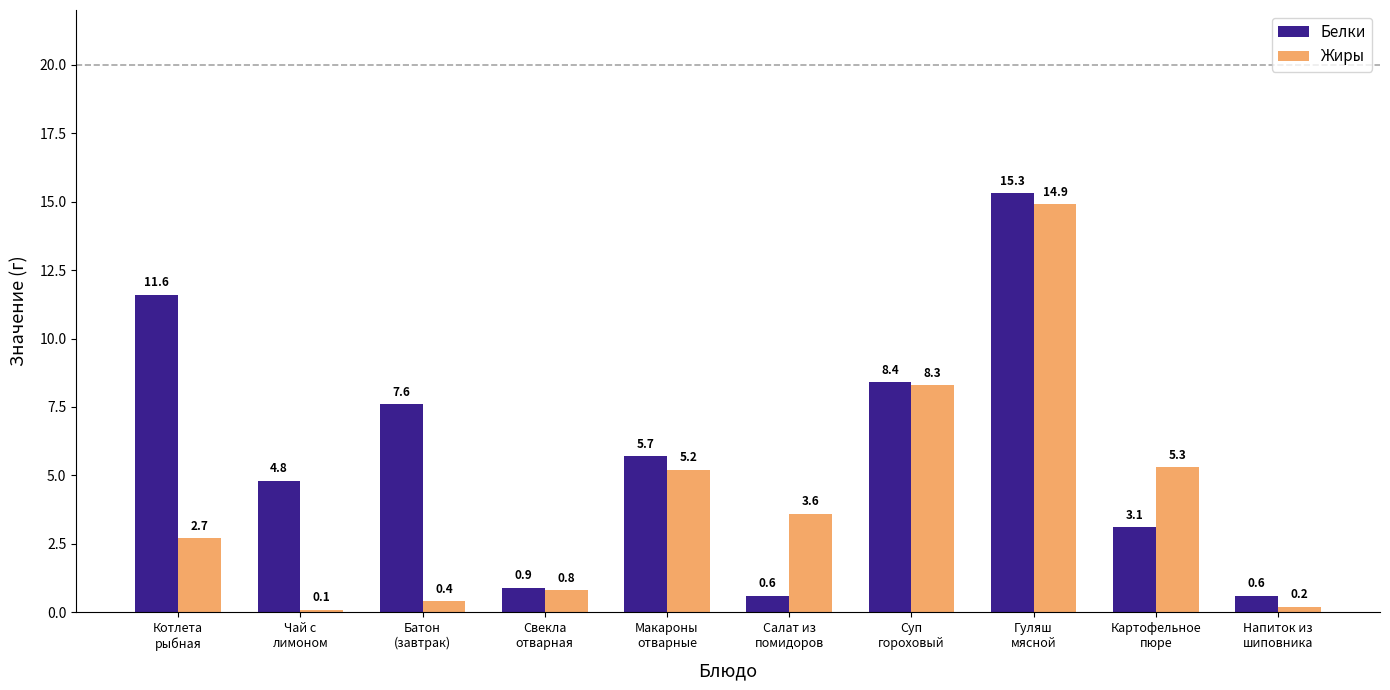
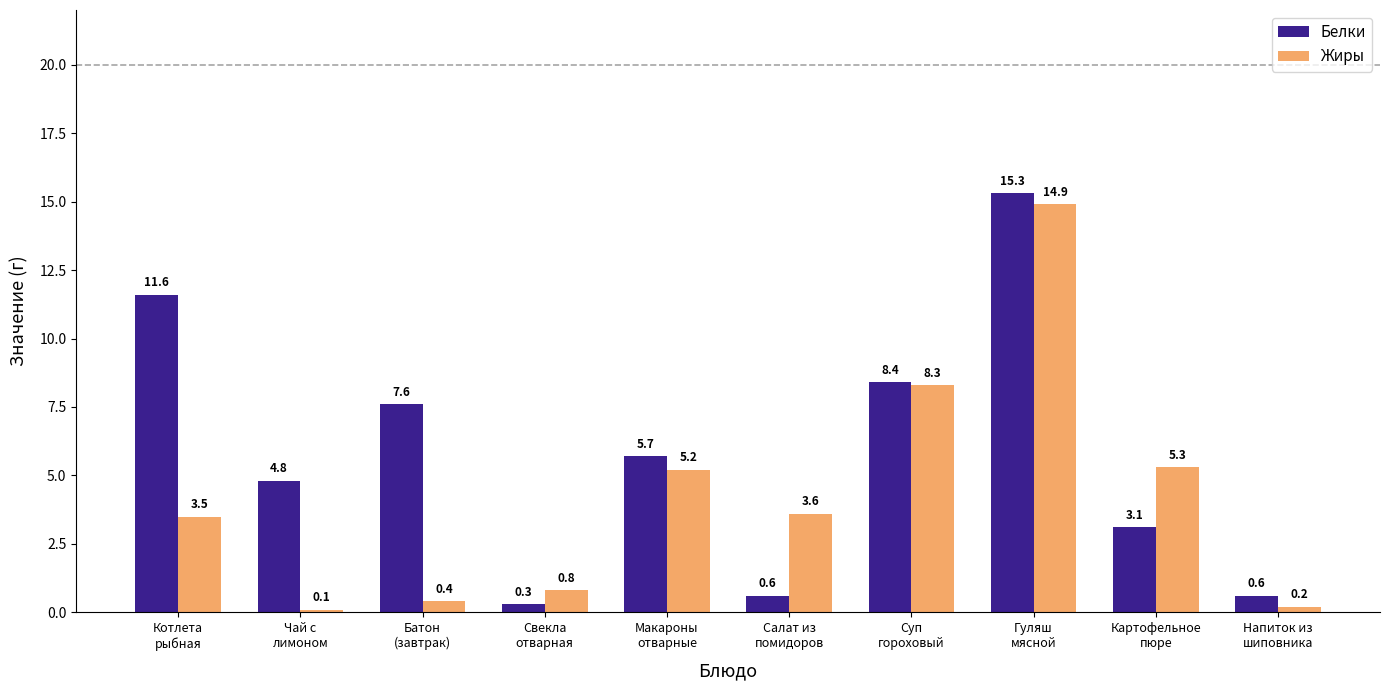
  {
    "Белки": {
      "Котлета рыбная": 11.6,
      "Чай с лимоном": 4.8,
      "Батон (завтрак)": 7.6,
-     "Свекла отварная": 0.9,
+     "Свекла отварная": 0.3,
      "Макароны отварные": 5.7,
      "Салат из помидоров": 0.6,
      "Суп гороховый": 8.4,
      "Гуляш мясной": 15.3,
      "Картофельное пюре": 3.1,
      "Напиток из шиповника": 0.6
    },
    "Жиры": {
-     "Котлета рыбная": 2.7,
+     "Котлета рыбная": 3.5,
      "Чай с лимоном": 0.1,
      "Батон (завтрак)": 0.4,
      "Свекла отварная": 0.8,
      "Макароны отварные": 5.2,
      "Салат из помидоров": 3.6,
      "Суп гороховый": 8.3,
      "Гуляш мясной": 14.9,
      "Картофельное пюре": 5.3,
      "Напиток из шиповника": 0.2
    }
  }
